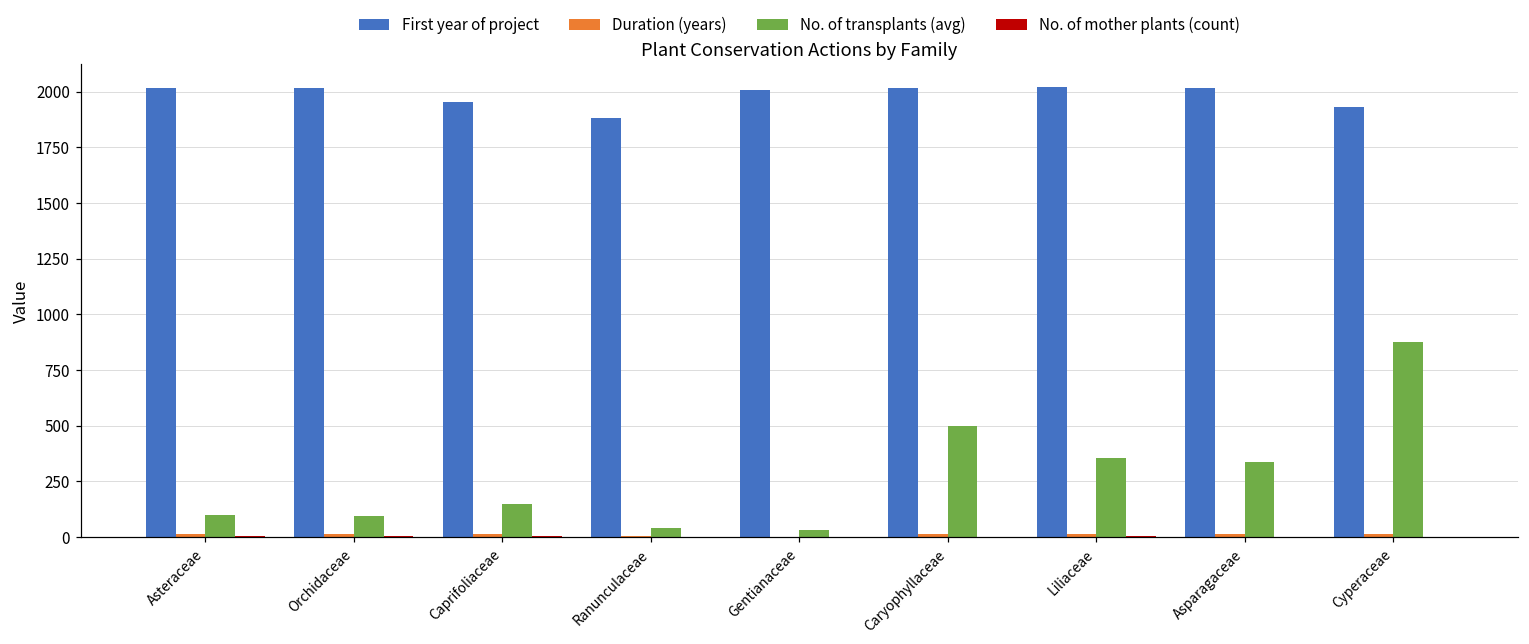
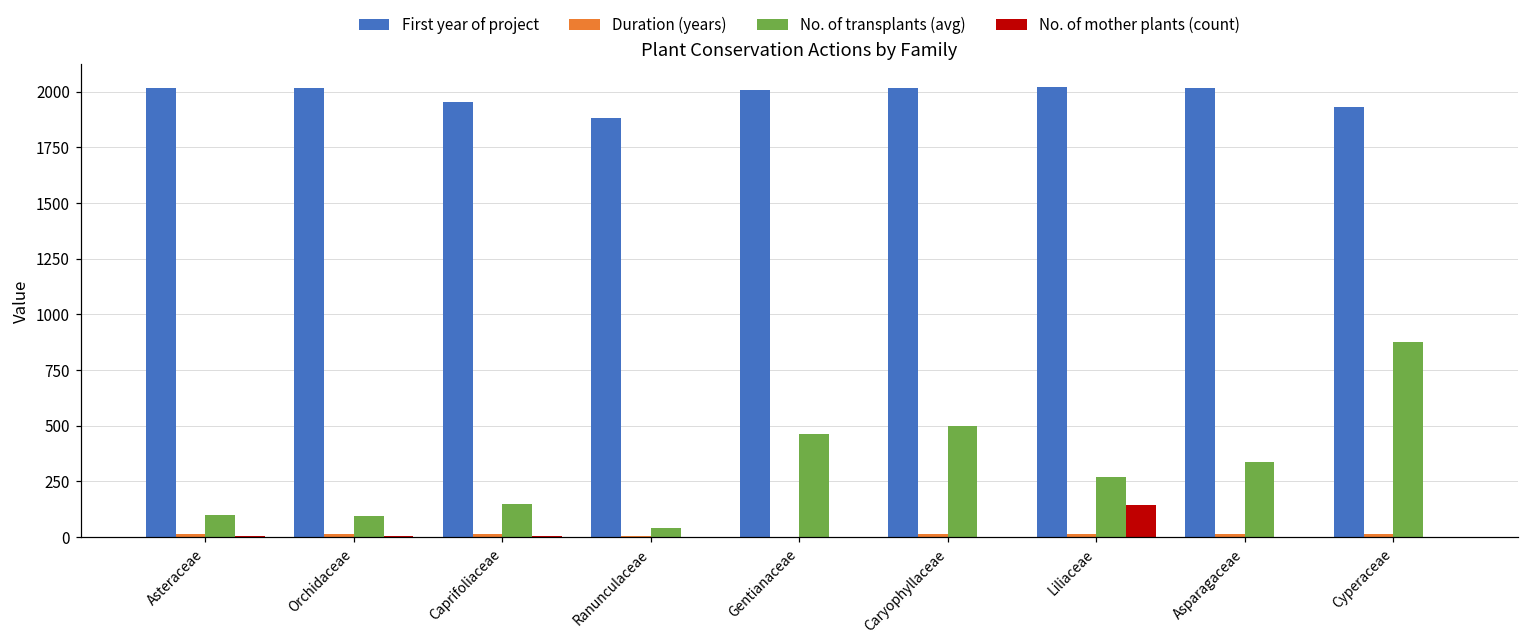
  {
    "First year of project": {
      "Asteraceae": 2020,
      "Orchidaceae": 2020,
      "Caprifoliaceae": 1960,
      "Ranunculaceae": 1880,
      "Gentianaceae": 2010,
      "Caryophyllaceae": 2020,
      "Liliaceae": 2020,
      "Asparagaceae": 2020,
      "Cyperaceae": 1930
    },
    "No. of transplants (avg)": {
      "Asteraceae": 100,
      "Orchidaceae": 90,
      "Caprifoliaceae": 150,
      "Ranunculaceae": 40,
-     "Gentianaceae": 30,
+     "Gentianaceae": 460,
      "Caryophyllaceae": 500,
-     "Liliaceae": 350,
+     "Liliaceae": 270,
      "Asparagaceae": 340,
      "Cyperaceae": 880
    },
    "No. of mother plants (count)": {
-     "Liliaceae": 0
+     "Liliaceae": 140
    }
  }
